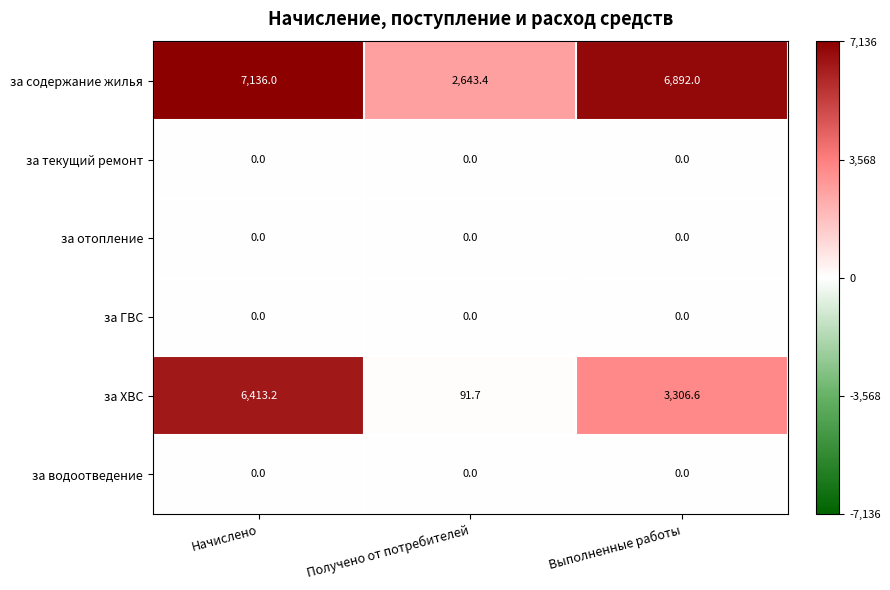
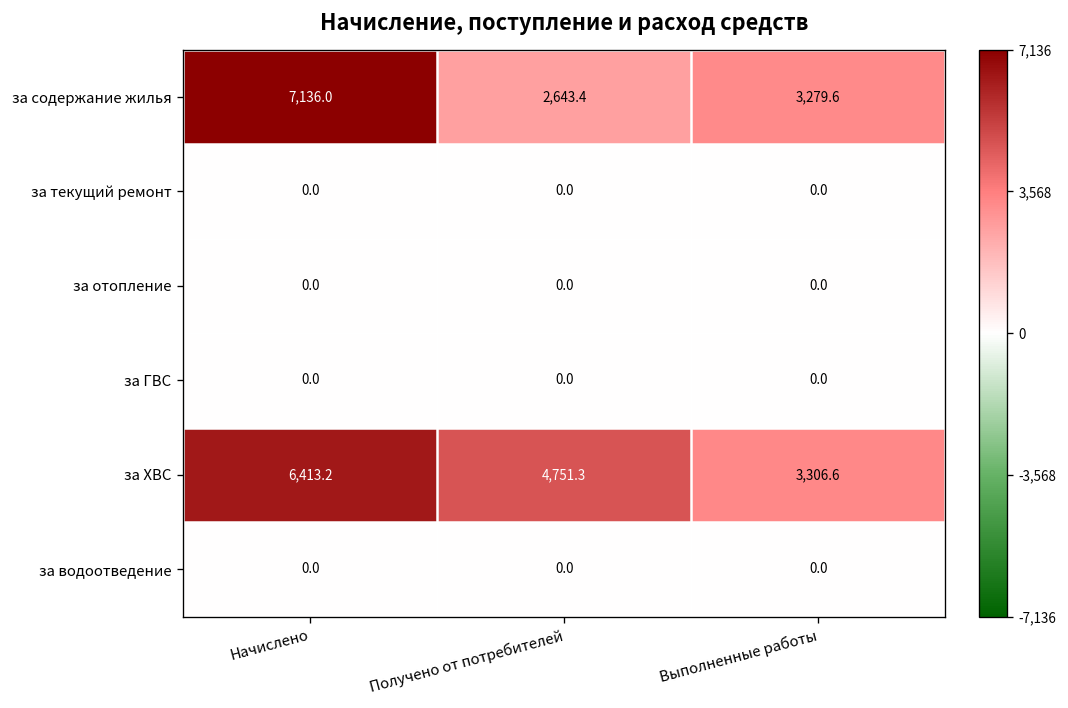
  {
    "за содержание жилья": {
      "Начислено": "7,136.0",
      "Получено от потребителей": "2,643.4",
-     "Выполненные работы": "6,892.0"
+     "Выполненные работы": "3,279.6"
    },
    "за текущий ремонт": {
      "Начислено": "0.0",
      "Получено от потребителей": "0.0",
      "Выполненные работы": "0.0"
    },
    "за отопление": {
      "Начислено": "0.0",
      "Получено от потребителей": "0.0",
      "Выполненные работы": "0.0"
    },
    "за ГВС": {
      "Начислено": "0.0",
      "Получено от потребителей": "0.0",
      "Выполненные работы": "0.0"
    },
    "за ХВС": {
      "Начислено": "6,413.2",
-     "Получено от потребителей": "91.7",
+     "Получено от потребителей": "4,751.3",
      "Выполненные работы": "3,306.6"
    },
    "за водоотведение": {
      "Начислено": "0.0",
      "Получено от потребителей": "0.0",
      "Выполненные работы": "0.0"
    }
  }
